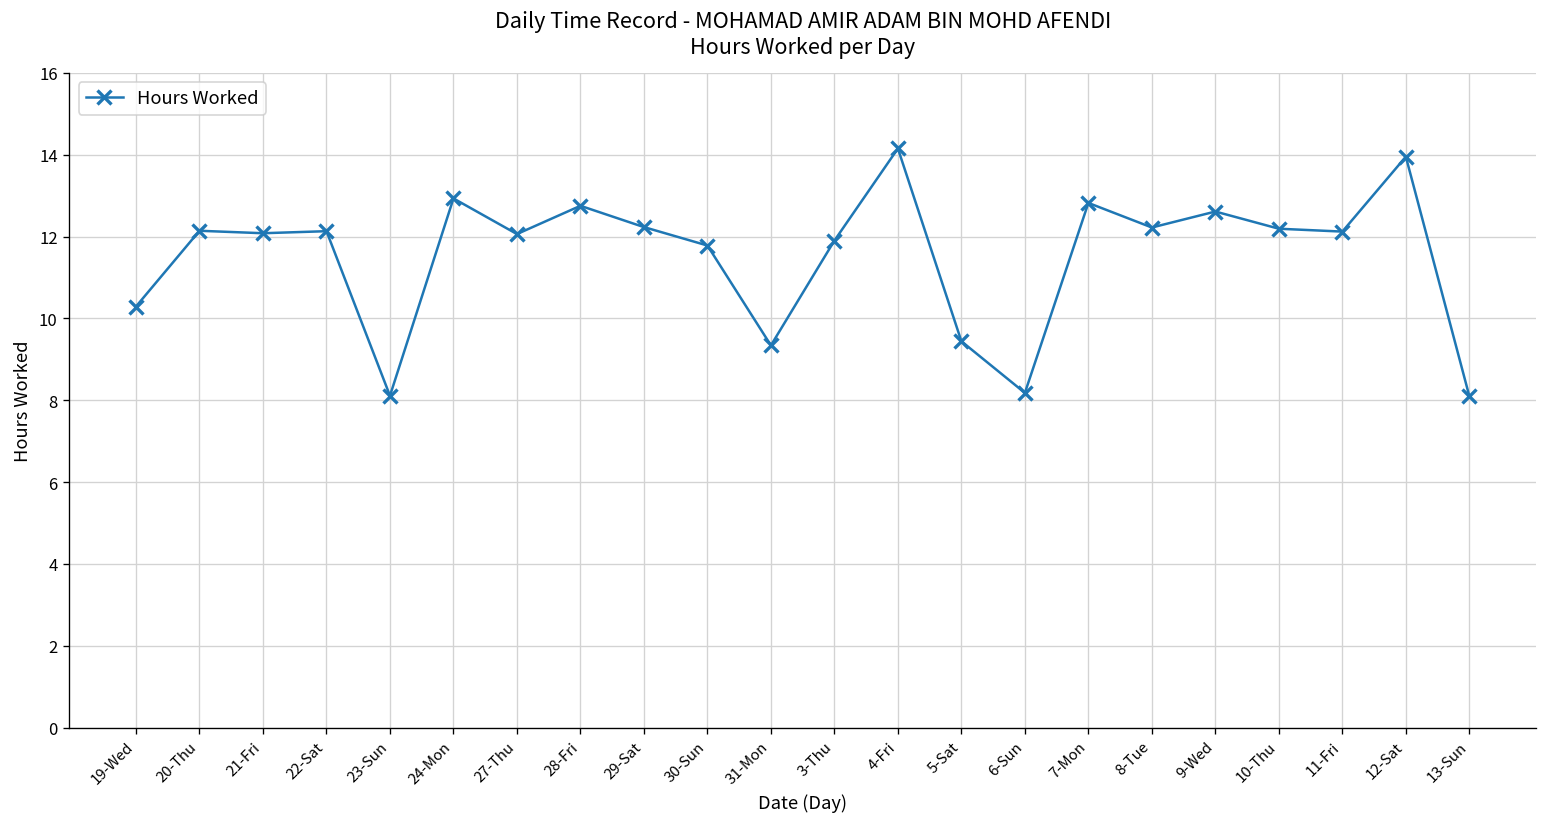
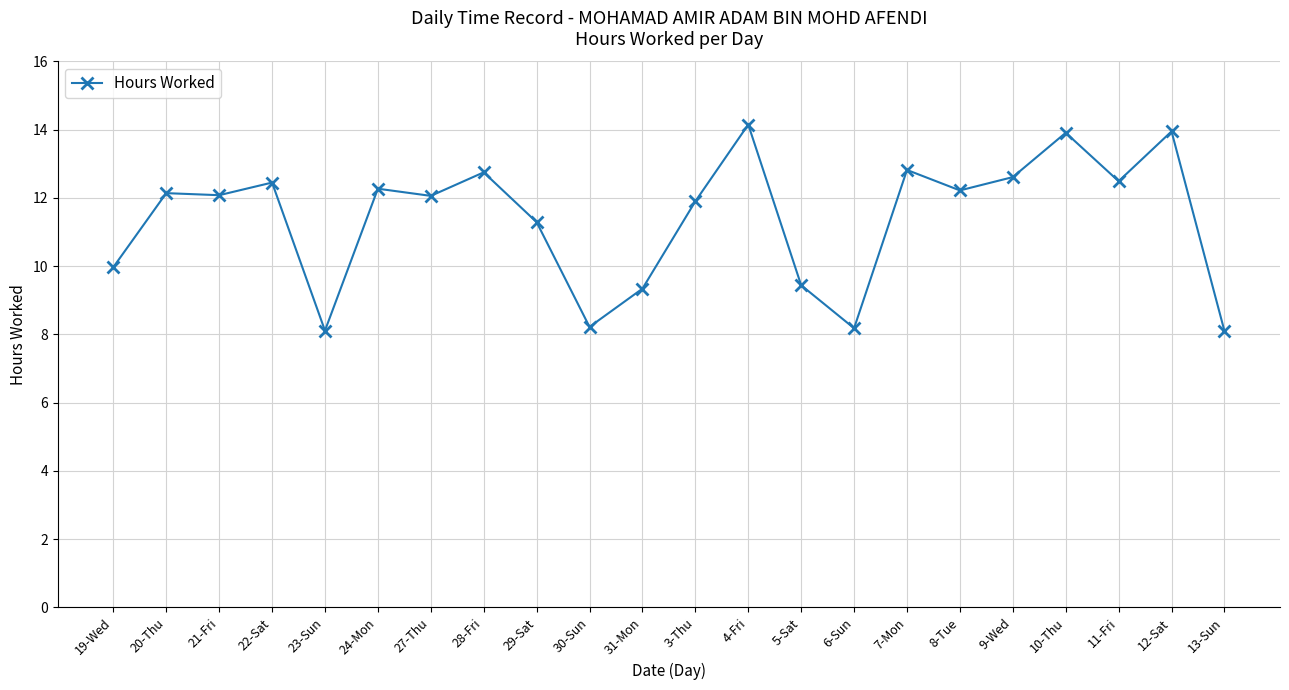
  {
-   "19-Wed": 10.3,
+   "19-Wed": 10.0,
    "20-Thu": 12.1,
    "21-Fri": 12.1,
-   "22-Sat": 12.1,
+   "22-Sat": 12.5,
    "23-Sun": 8.1,
-   "24-Mon": 12.9,
+   "24-Mon": 12.3,
    "27-Thu": 12.1,
    "28-Fri": 12.8,
-   "29-Sat": 12.2,
-   "30-Sun": 11.8,
+   "29-Sat": 11.3,
+   "30-Sun": 8.2,
    "31-Mon": 9.3,
    "3-Thu": 11.9,
    "4-Fri": 14.2,
    "5-Sat": 9.4,
    "6-Sun": 8.2,
    "7-Mon": 12.8,
    "8-Tue": 12.2,
    "9-Wed": 12.6,
-   "10-Thu": 12.2,
-   "11-Fri": 12.1,
+   "10-Thu": 13.9,
+   "11-Fri": 12.5,
    "12-Sat": 14.0,
    "13-Sun": 8.1
  }
